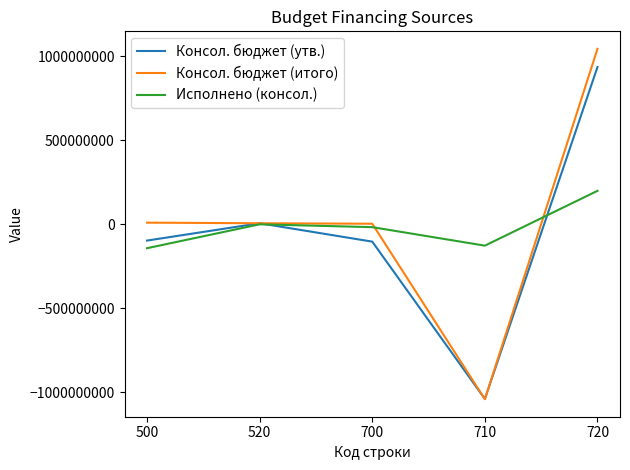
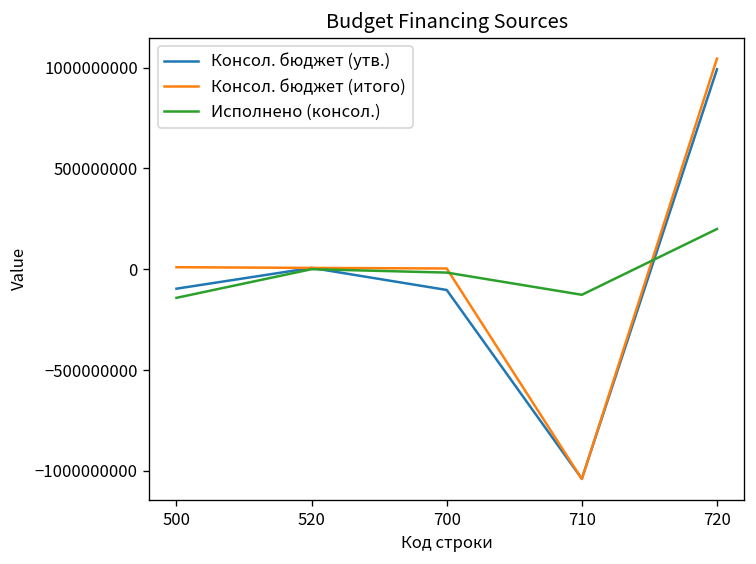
  {
    "Консол. бюджет (утв.)": {
      "500": -100000000,
      "700": -100000000,
-     "720": 940000000
+     "720": 990000000
    },
    "Консол. бюджет (итого)": {
      "500": 10000000,
      "700": 0,
      "720": 1040000000
    },
    "Исполнено (консол.)": {
      "500": -140000000,
      "700": -20000000,
      "710": -130000000,
      "720": 200000000
    }
  }
